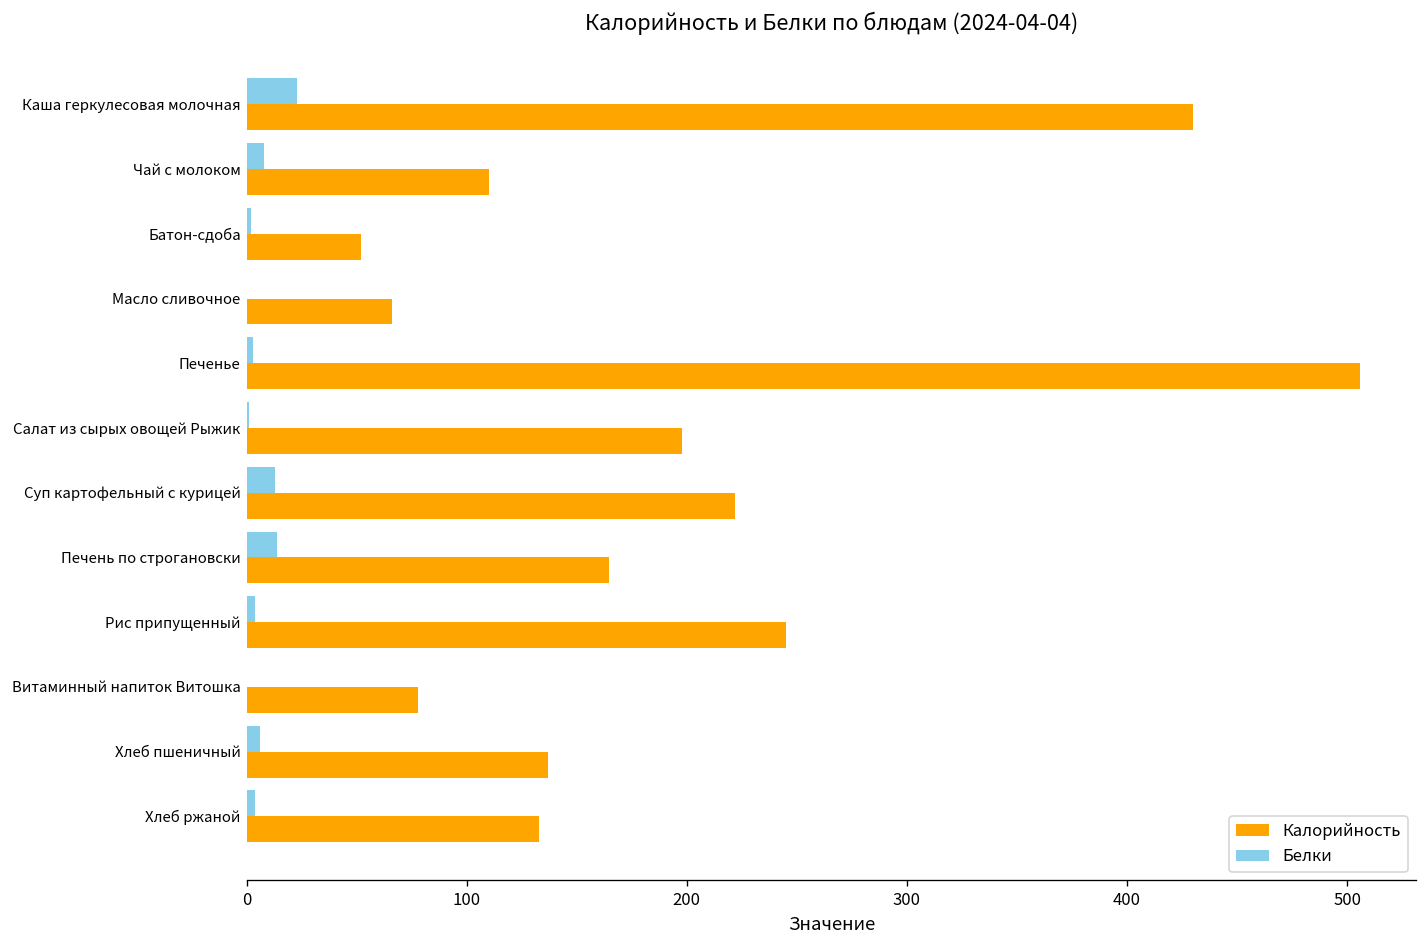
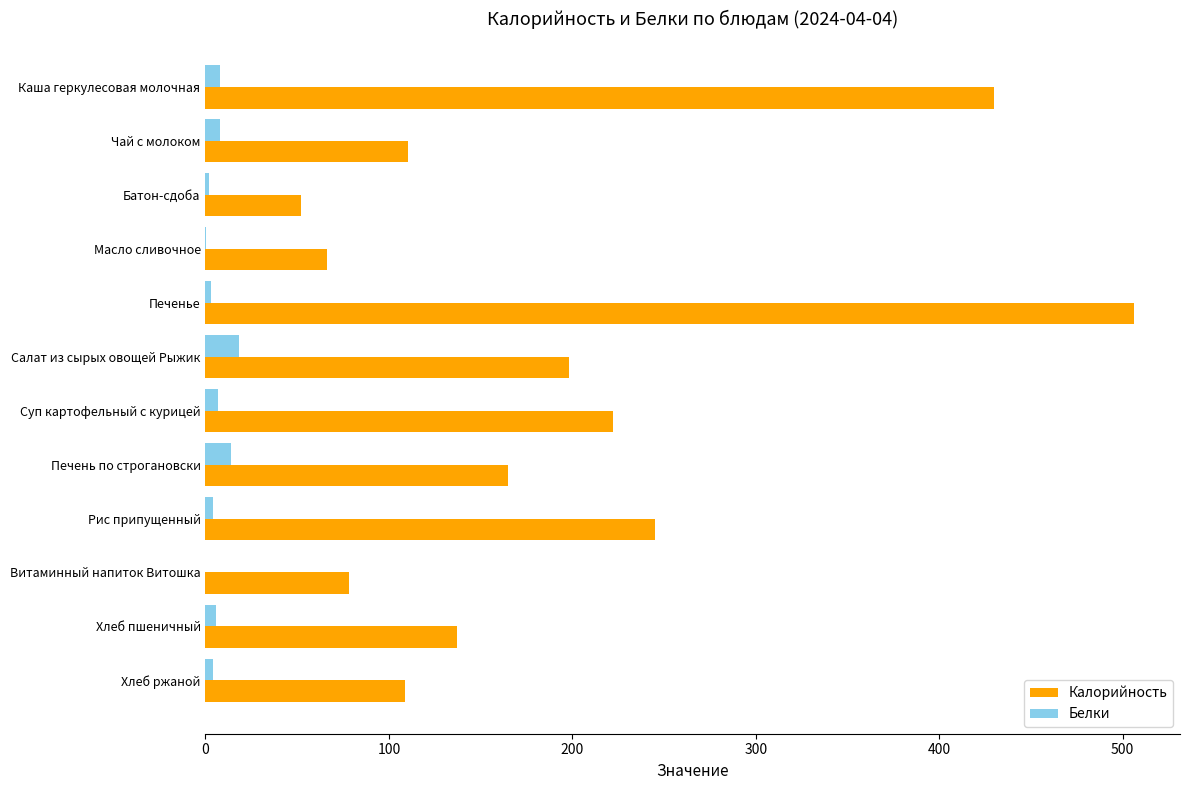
  {
    "Калорийность": {
      "Каша геркулесовая молочная": 430,
      "Чай с молоком": 110,
      "Батон-сдоба": 52,
      "Масло сливочное": 66,
      "Печенье": 506,
      "Салат из сырых овощей Рыжик": 198,
      "Суп картофельный с курицей": 222,
      "Печень по строгановски": 165,
      "Рис припущенный": 245,
      "Витаминный напиток Витошка": 78,
      "Хлеб пшеничный": 137,
-     "Хлеб ржаной": 133
+     "Хлеб ржаной": 109
    },
    "Белки": {
-     "Каша геркулесовая молочная": 23,
+     "Каша геркулесовая молочная": 8,
      "Чай с молоком": 8,
      "Батон-сдоба": 2,
      "Печенье": 3,
-     "Салат из сырых овощей Рыжик": 1,
-     "Суп картофельный с курицей": 13,
+     "Салат из сырых овощей Рыжик": 18,
+     "Суп картофельный с курицей": 7,
      "Печень по строгановски": 14,
      "Рис припущенный": 4,
      "Витаминный напиток Витошка": 0,
      "Хлеб пшеничный": 6,
      "Хлеб ржаной": 4
    }
  }
